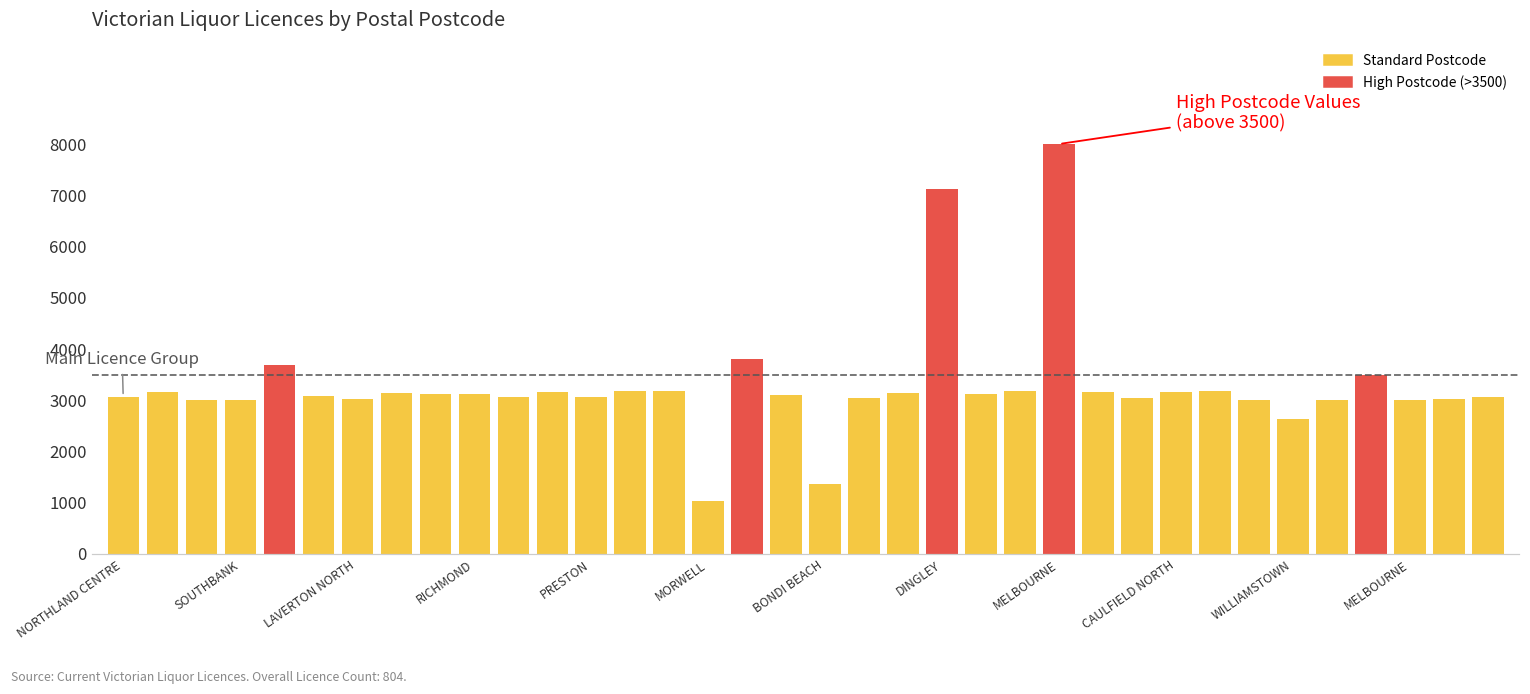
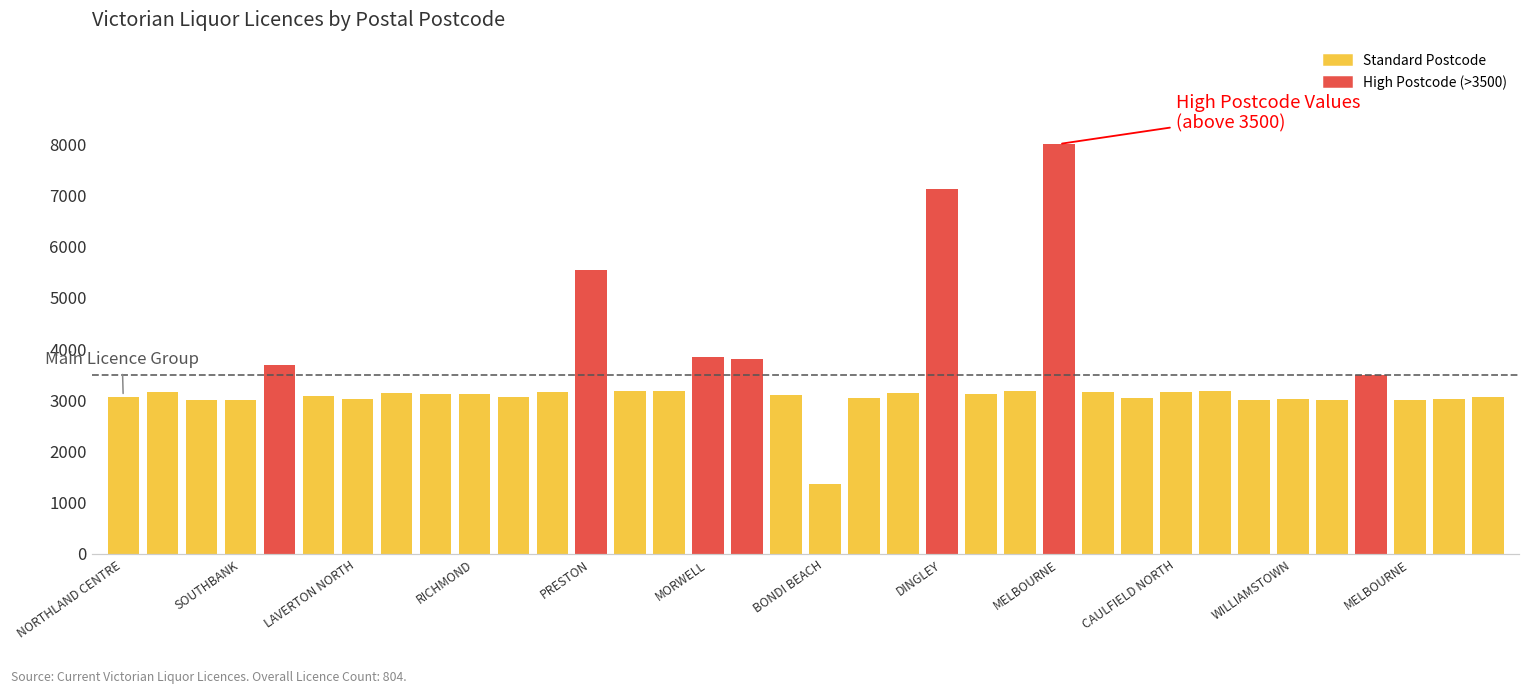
  {
    "NORTHLAND CENTRE": 3100,
    "LAVERTON NORTH": 3000,
-   "PRESTON": 3100,
-   "MORWELL": 1000,
+   "PRESTON": 5500,
+   "MORWELL": 3800,
    "BONDI BEACH": 1400,
    "DINGLEY": 7100,
    "CAULFIELD NORTH": 3200,
-   "WILLIAMSTOWN": 2600
+   "WILLIAMSTOWN": 3000
  }
